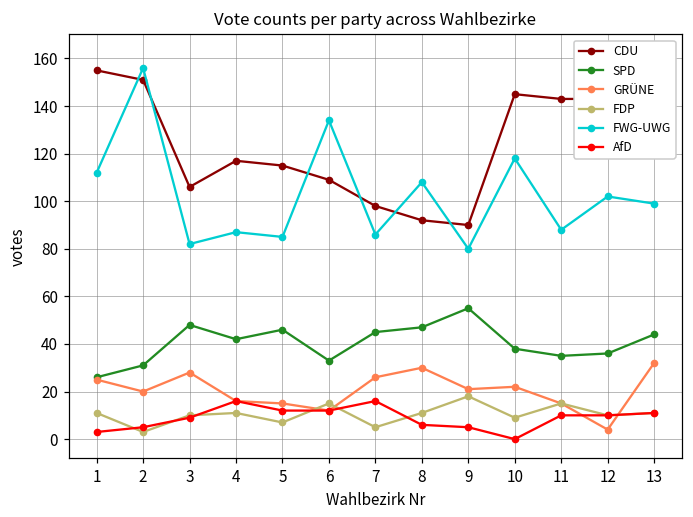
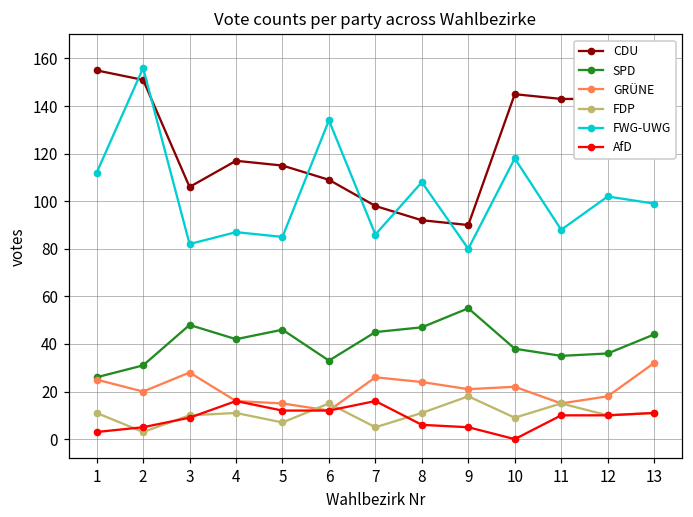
  {
    "CDU": {
      "1": 155,
      "2": 151,
      "3": 106,
      "4": 117,
      "5": 115,
      "6": 109,
      "7": 98,
      "8": 92,
      "9": 90,
      "10": 145,
      "11": 143
    },
    "SPD": {
      "2": 31,
      "3": 48,
      "4": 42,
      "5": 46,
      "6": 33,
      "7": 45,
      "8": 47,
      "9": 55,
      "10": 38,
      "11": 35,
      "12": 36,
      "13": 44
    },
    "GRÜNE": {
      "2": 20,
      "3": 28,
      "5": 15,
      "7": 26,
-     "8": 30,
+     "8": 24,
      "9": 21,
      "10": 22,
-     "12": 4,
+     "12": 18,
      "13": 32
    },
    "FDP": {
      "1": 11,
      "2": 3,
      "4": 11,
      "5": 7,
      "6": 15,
      "7": 5,
      "8": 11,
      "9": 18,
      "10": 9
    },
    "FWG-UWG": {
      "1": 112,
      "2": 156,
      "3": 82,
      "4": 87,
      "5": 85,
      "6": 134,
      "7": 86,
      "8": 108,
      "9": 80,
      "10": 118,
      "11": 88,
      "12": 102,
      "13": 99
    },
    "AfD": {
      "1": 3,
      "2": 5,
      "5": 12,
      "7": 16,
      "8": 6,
      "9": 5,
      "10": 0,
      "11": 10
    }
  }
